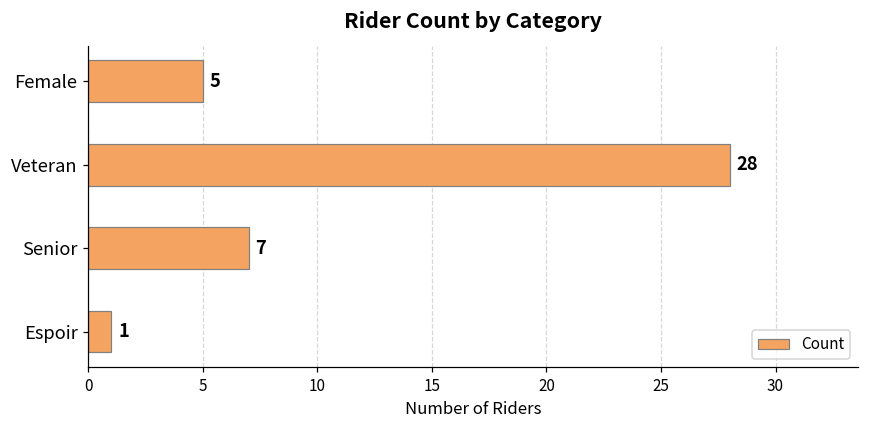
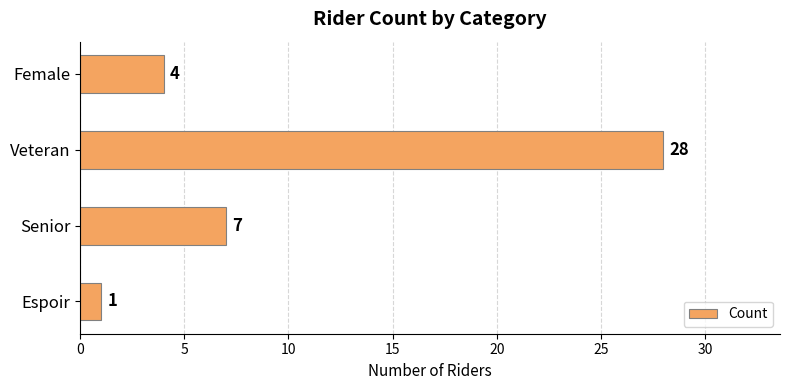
  {
-   "Female": 5,
+   "Female": 4,
    "Veteran": 28,
    "Senior": 7,
    "Espoir": 1
  }
